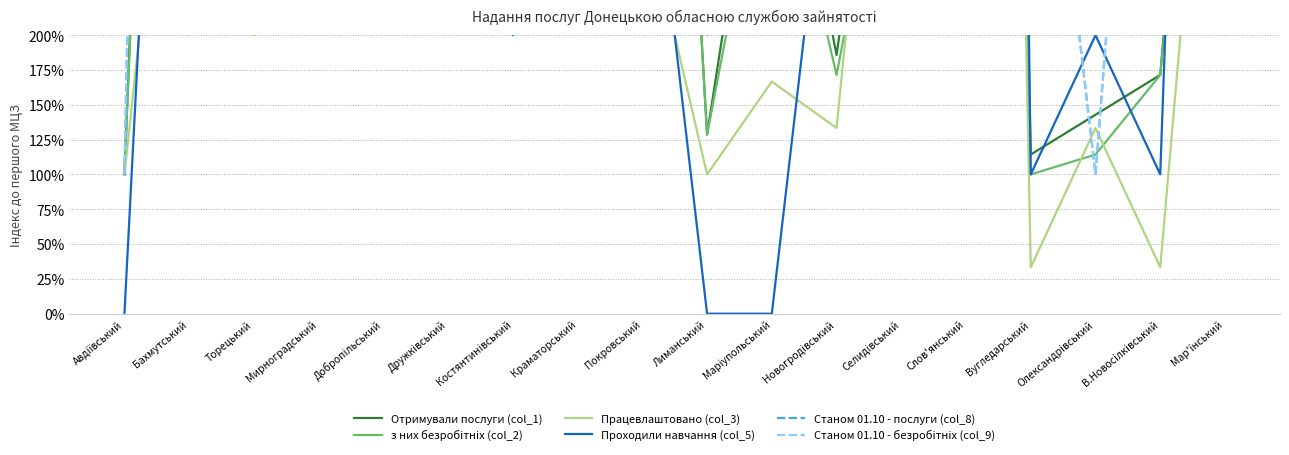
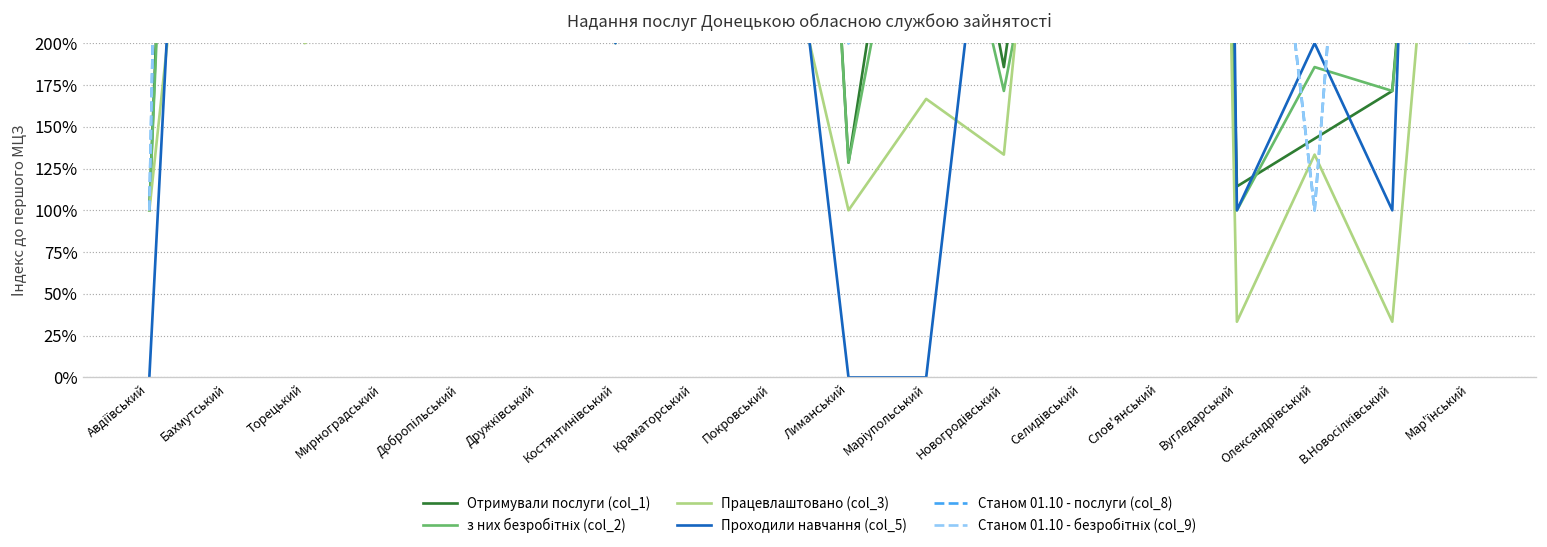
  {
    "Отримували послуги (col_1)": {
      "Новогродівський": "186%",
      "Вугледарський": "114%",
      "Олександрівський": "143%"
    },
    "з них безробітніх (col_2)": {
      "Новогродівський": "171%",
-     "Олександрівський": "114%"
+     "Олександрівський": "186%"
    },
    "Працевлаштовано (col_3)": {
      "Торецький": "200%",
      "Лиманський": "100%",
      "Маріупольський": "167%",
      "Новогродівський": "133%",
      "Вугледарський": "33%",
      "Олександрівський": "133%",
      "В.Новосілківський": "33%"
    },
    "Проходили навчання (col_5)": {
      "Авдіївський": "0%",
      "Лиманський": "0%",
      "Маріупольський": "0%",
      "Олександрівський": "200%",
      "В.Новосілківський": "100%"
    }
  }
